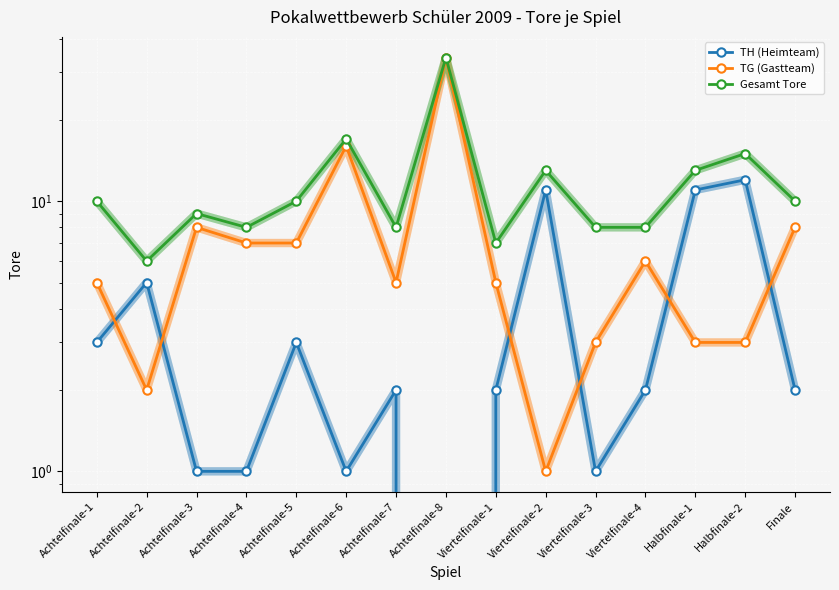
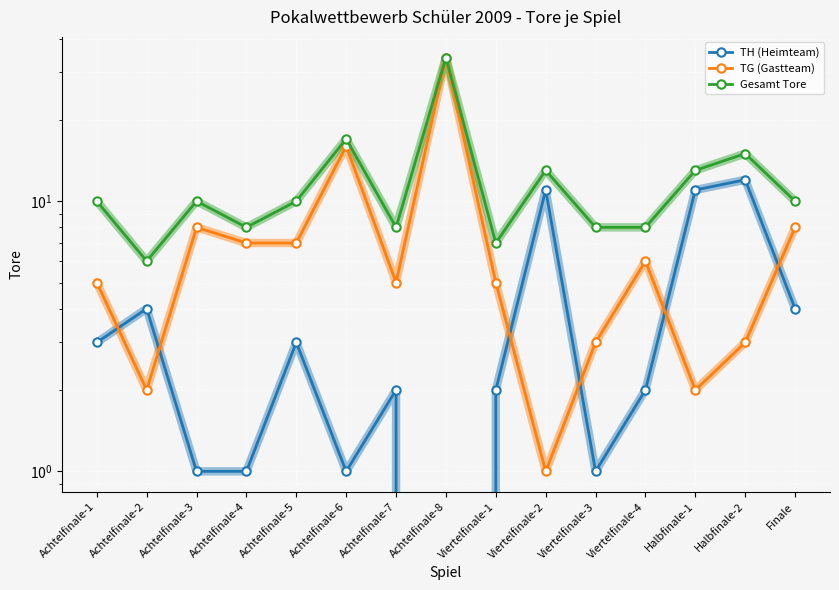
  {
    "TH (Heimteam)": {
      "Achtelfinale-1": 3,
-     "Achtelfinale-2": 5,
+     "Achtelfinale-2": 4,
      "Achtelfinale-3": 1,
      "Achtelfinale-4": 1,
      "Achtelfinale-5": 3,
      "Achtelfinale-6": 1,
      "Achtelfinale-7": 2,
      "Viertelfinale-1": 2,
      "Viertelfinale-2": 11,
      "Viertelfinale-3": 1,
      "Viertelfinale-4": 2,
      "Halbfinale-1": 11,
      "Halbfinale-2": 12,
-     "Finale": 2
+     "Finale": 4
    },
    "TG (Gastteam)": {
      "Achtelfinale-1": 5,
      "Achtelfinale-2": 2,
      "Achtelfinale-3": 8,
      "Achtelfinale-4": 7,
      "Achtelfinale-5": 7,
      "Achtelfinale-6": 16,
      "Achtelfinale-7": 5,
      "Viertelfinale-1": 5,
      "Viertelfinale-2": 1,
      "Viertelfinale-3": 3,
      "Viertelfinale-4": 6,
-     "Halbfinale-1": 3,
+     "Halbfinale-1": 2,
      "Halbfinale-2": 3,
      "Finale": 8
    },
    "Gesamt Tore": {
      "Achtelfinale-1": 10,
      "Achtelfinale-2": 6,
-     "Achtelfinale-3": 9,
+     "Achtelfinale-3": 10,
      "Achtelfinale-4": 8,
      "Achtelfinale-5": 10,
      "Achtelfinale-6": 17,
      "Achtelfinale-7": 8,
      "Viertelfinale-1": 7,
      "Viertelfinale-2": 13,
      "Viertelfinale-3": 8,
      "Viertelfinale-4": 8,
      "Halbfinale-1": 13,
      "Halbfinale-2": 15,
      "Finale": 10
    }
  }
